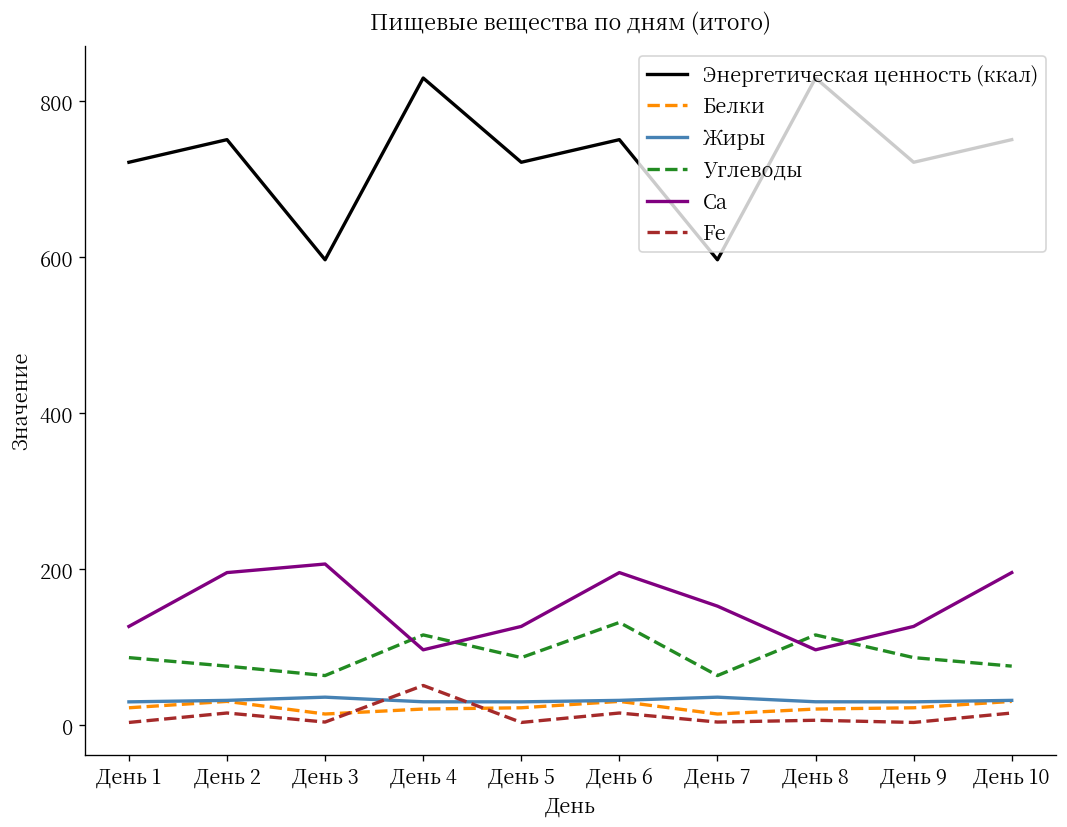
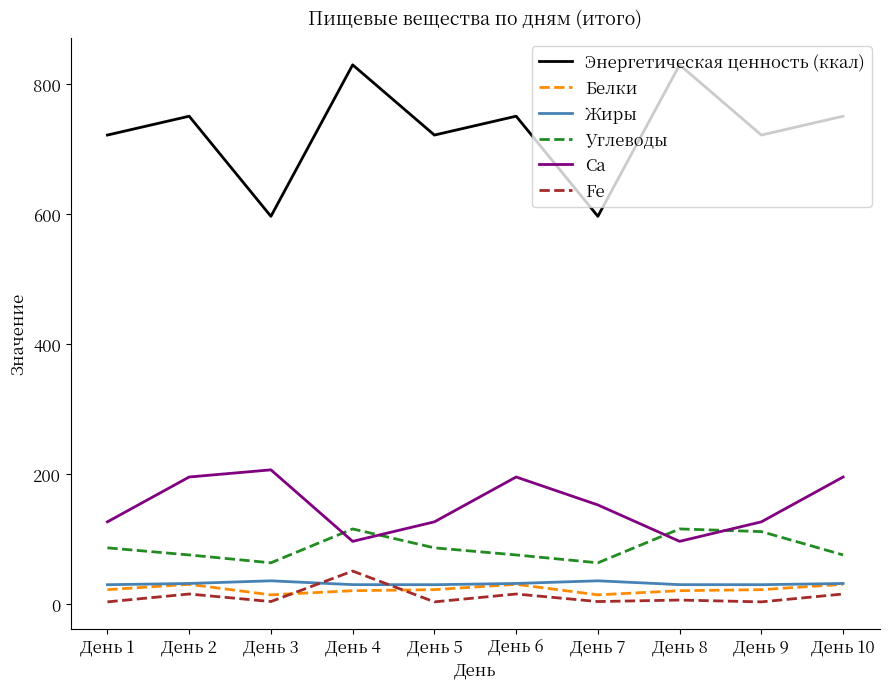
  {
    "Энергетическая ценность (ккал)": {
      "День 1": 720,
      "День 2": 750,
      "День 3": 600,
      "День 4": 830,
      "День 5": 720,
      "День 6": 750,
      "День 7": 600
    },
    "Белки": {
      "День 1": 20,
      "День 3": 10,
      "День 4": 20,
      "День 5": 20,
      "День 7": 10,
      "День 8": 20,
      "День 9": 20
    },
    "Жиры": {
      "День 1": 30,
      "День 3": 40,
      "День 4": 30,
      "День 5": 30,
      "День 7": 40,
      "День 8": 30,
      "День 9": 30
    },
    "Углеводы": {
      "День 1": 90,
      "День 2": 80,
      "День 3": 60,
      "День 4": 120,
      "День 5": 90,
-     "День 6": 130,
+     "День 6": 80,
      "День 7": 60,
      "День 8": 120,
-     "День 9": 90,
+     "День 9": 110,
      "День 10": 80
    },
    "Са": {
      "День 1": 130,
      "День 2": 200,
      "День 3": 210,
      "День 4": 100,
      "День 5": 130,
      "День 6": 200,
      "День 7": 150,
      "День 8": 100,
      "День 9": 130,
      "День 10": 200
    },
    "Fe": {
      "День 1": 0,
      "День 2": 20,
      "День 3": 0,
      "День 4": 50,
      "День 5": 0,
      "День 6": 20,
      "День 7": 0,
      "День 8": 10,
      "День 9": 0,
      "День 10": 20
    }
  }
